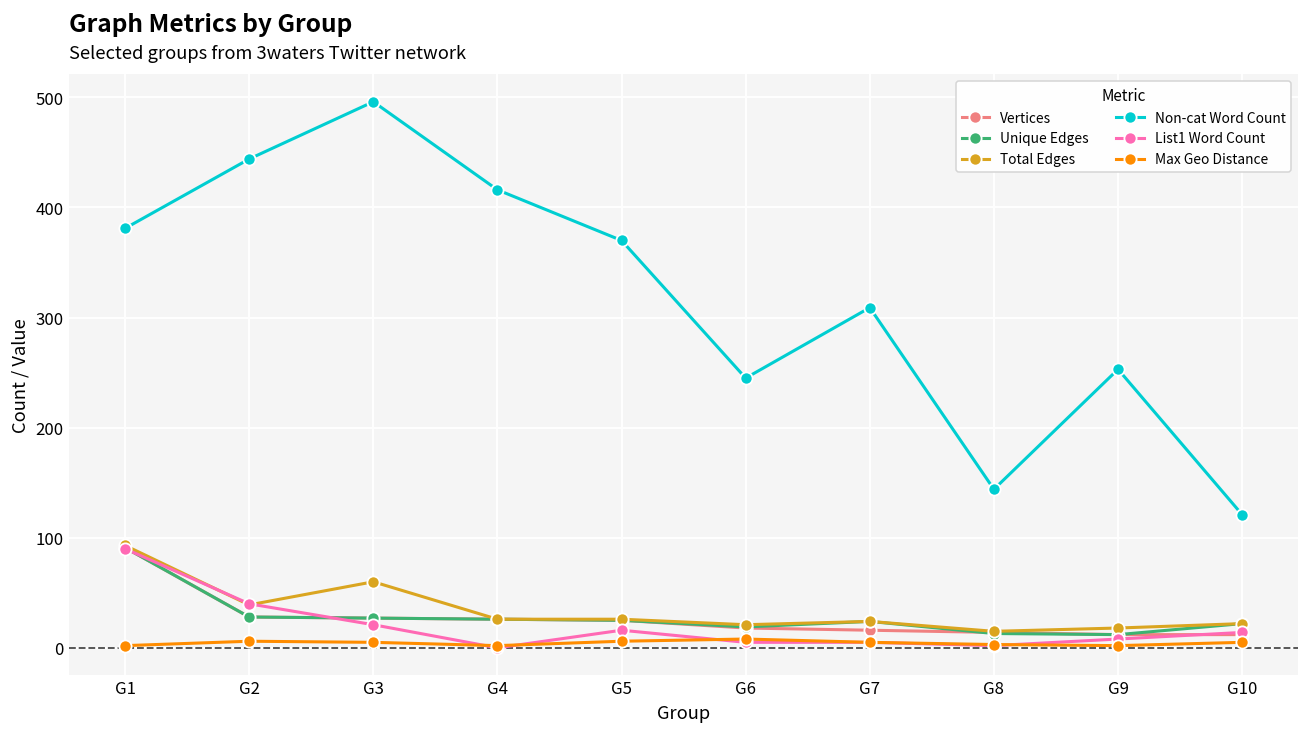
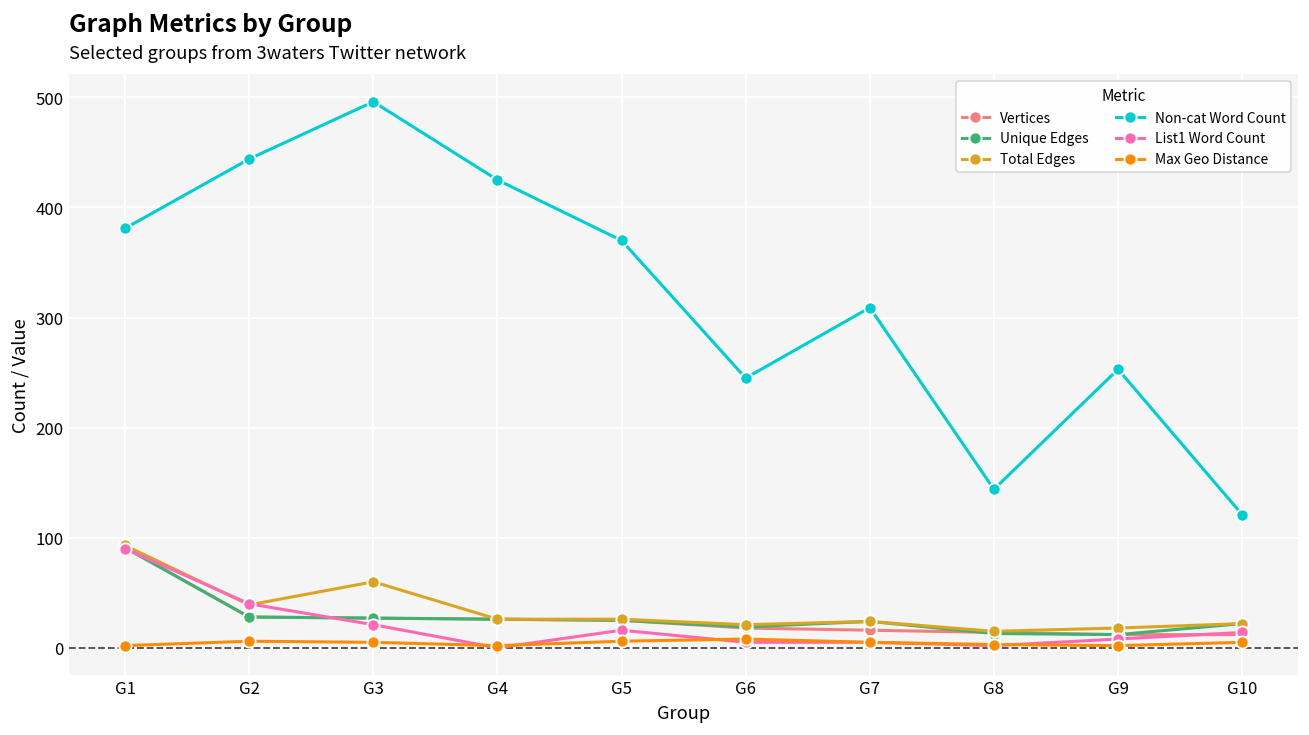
  {
    "Non-cat Word Count": {
      "G1": 381,
      "G2": 444,
      "G3": 496,
-     "G4": 416,
+     "G4": 425,
      "G5": 370,
      "G6": 245,
      "G7": 309,
      "G8": 144,
      "G9": 253,
      "G10": 121
    }
  }
